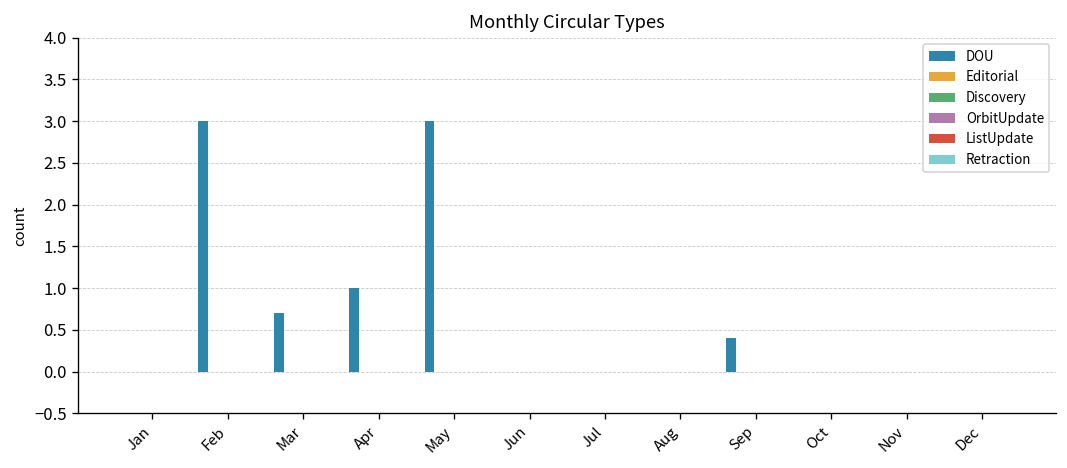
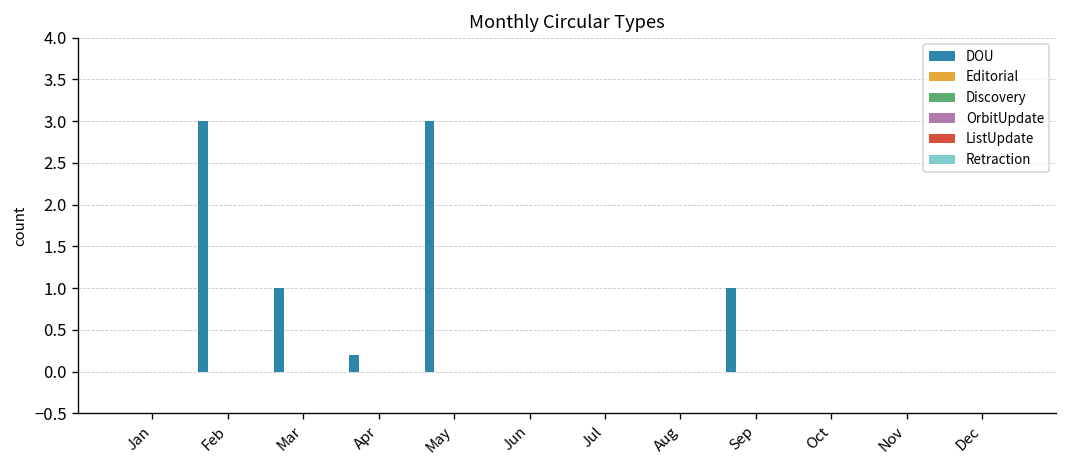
  {
    "DOU": {
      "Jan": 0.0,
      "Feb": 3.0,
-     "Mar": 0.7,
-     "Apr": 1.0,
+     "Mar": 1.0,
+     "Apr": 0.2,
      "May": 3.0,
      "Jun": 0.0,
      "Jul": 0.0,
      "Aug": 0.0,
-     "Sep": 0.4,
+     "Sep": 1.0,
      "Oct": 0.0,
      "Nov": 0.0,
      "Dec": 0.0
    },
    "Editorial": {
      "Jan": 0.0,
      "Feb": 0.0,
      "Mar": 0.0,
      "Apr": 0.0,
      "May": 0.0,
      "Jun": 0.0,
      "Jul": 0.0,
      "Aug": 0.0,
      "Sep": 0.0,
      "Oct": 0.0,
      "Nov": 0.0,
      "Dec": 0.0
    },
    "Discovery": {
      "Jan": 0.0,
      "Feb": 0.0,
      "Mar": 0.0,
      "Apr": 0.0,
      "May": 0.0,
      "Jun": 0.0,
      "Jul": 0.0,
      "Aug": 0.0,
      "Sep": 0.0,
      "Oct": 0.0,
      "Nov": 0.0,
      "Dec": 0.0
    },
    "OrbitUpdate": {
      "Jan": 0.0,
      "Feb": 0.0,
      "Mar": 0.0,
      "Apr": 0.0,
      "May": 0.0,
      "Jun": 0.0,
      "Jul": 0.0,
      "Aug": 0.0,
      "Sep": 0.0,
      "Oct": 0.0,
      "Nov": 0.0,
      "Dec": 0.0
    },
    "ListUpdate": {
      "Jan": 0.0,
      "Feb": 0.0,
      "Mar": 0.0,
      "Apr": 0.0,
      "May": 0.0,
      "Jun": 0.0,
      "Jul": 0.0,
      "Aug": 0.0,
      "Sep": 0.0,
      "Oct": 0.0,
      "Nov": 0.0,
      "Dec": 0.0
    },
    "Retraction": {
      "Jan": 0.0,
      "Feb": 0.0,
      "Mar": 0.0,
      "Apr": 0.0,
      "May": 0.0,
      "Jun": 0.0,
      "Jul": 0.0,
      "Aug": 0.0,
      "Sep": 0.0,
      "Oct": 0.0,
      "Nov": 0.0,
      "Dec": 0.0
    }
  }
